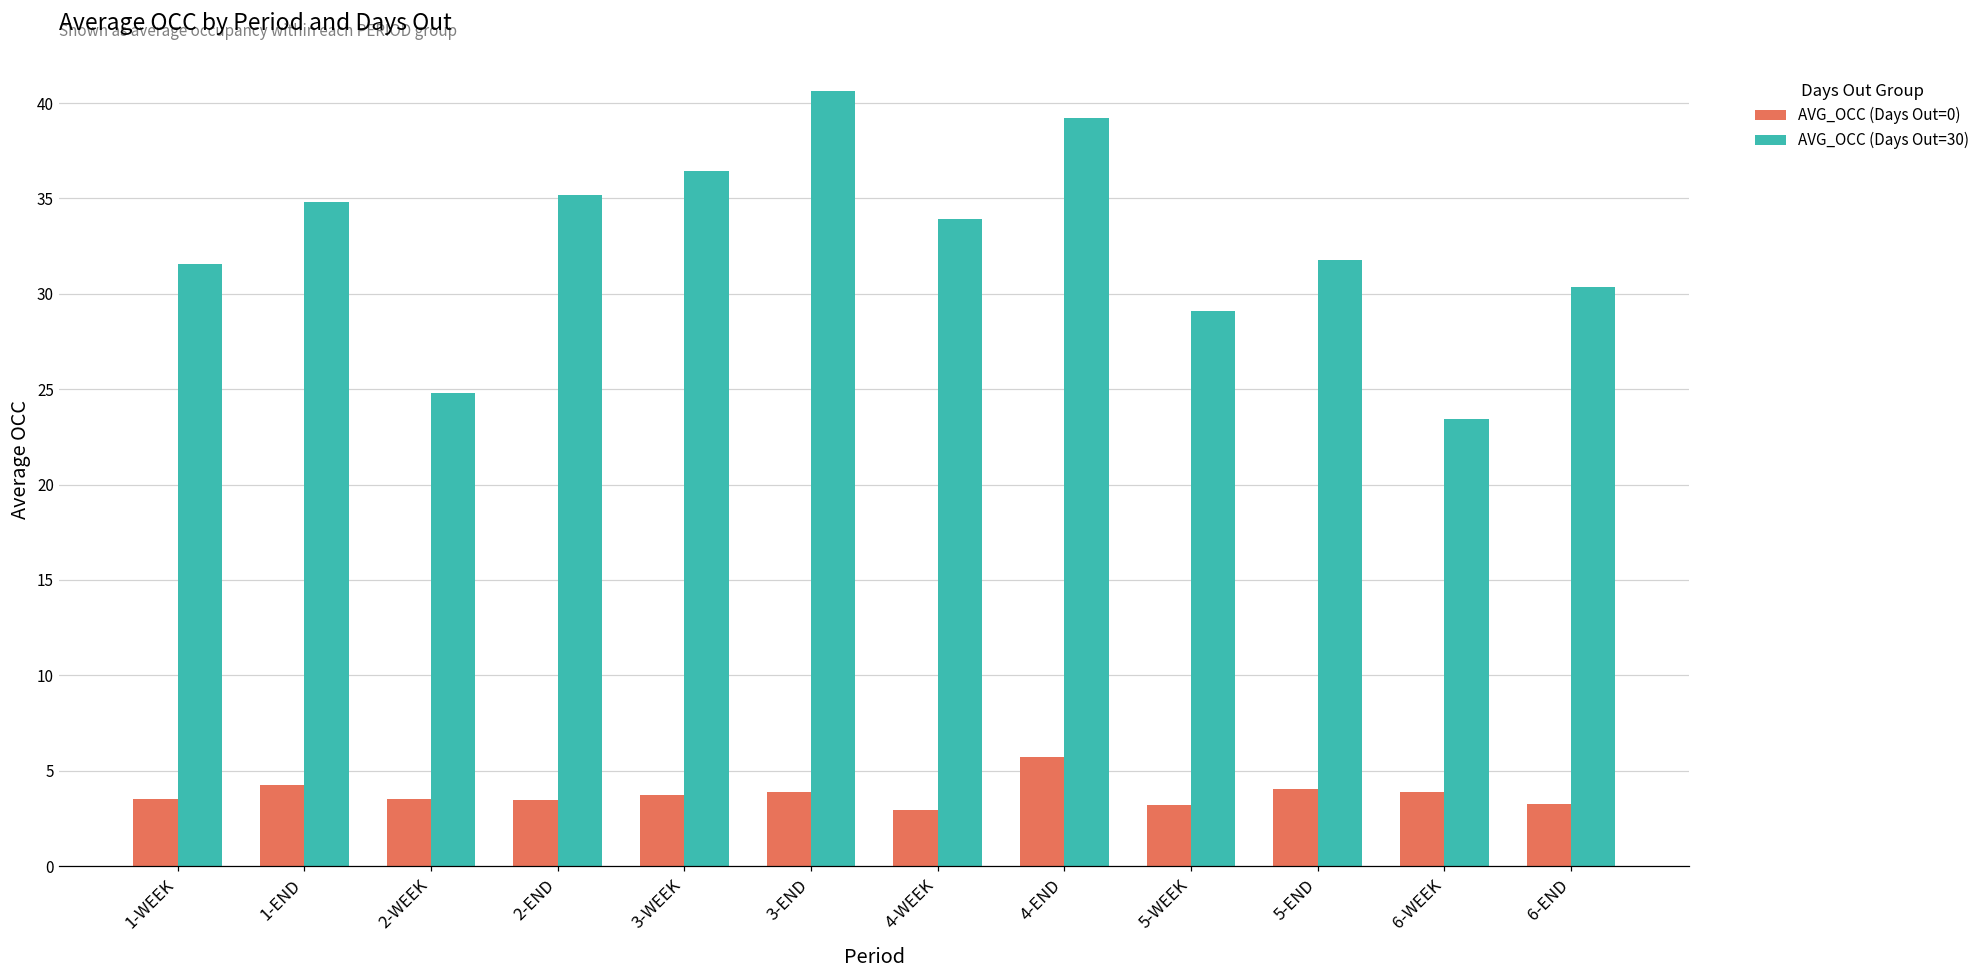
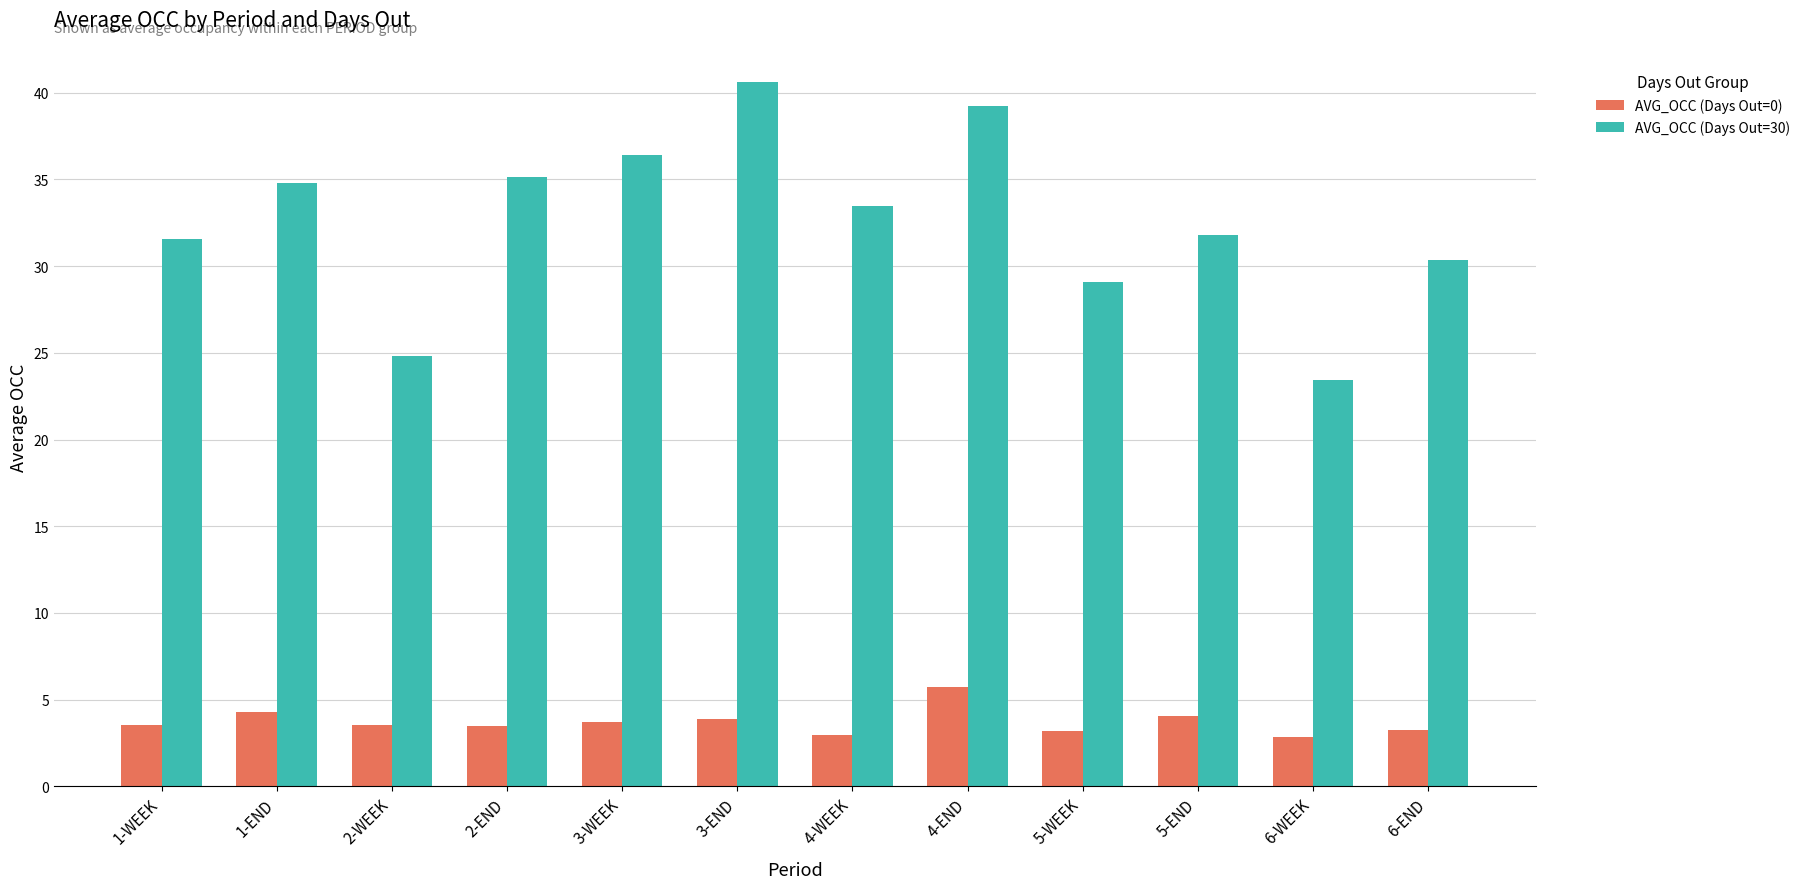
  {
    "AVG_OCC (Days Out=0)": {
      "1-WEEK": 3.5,
      "1-END": 4.3,
      "2-WEEK": 3.5,
      "2-END": 3.5,
      "3-WEEK": 3.7,
      "3-END": 3.9,
      "4-WEEK": 2.9,
      "4-END": 5.7,
      "5-WEEK": 3.2,
      "5-END": 4.1,
-     "6-WEEK": 3.9,
+     "6-WEEK": 2.9,
      "6-END": 3.2
    },
    "AVG_OCC (Days Out=30)": {
      "1-WEEK": 31.6,
      "1-END": 34.8,
      "2-WEEK": 24.8,
      "2-END": 35.2,
      "3-WEEK": 36.4,
      "3-END": 40.6,
-     "4-WEEK": 33.9,
+     "4-WEEK": 33.5,
      "4-END": 39.2,
      "5-WEEK": 29.1,
      "5-END": 31.8,
      "6-WEEK": 23.4,
      "6-END": 30.4
    }
  }
